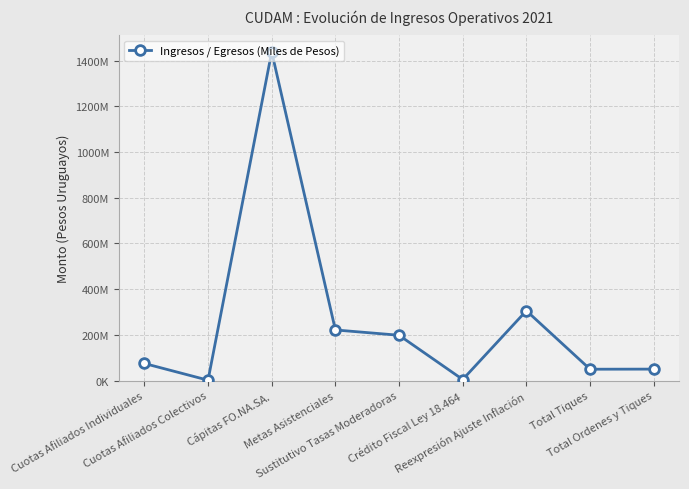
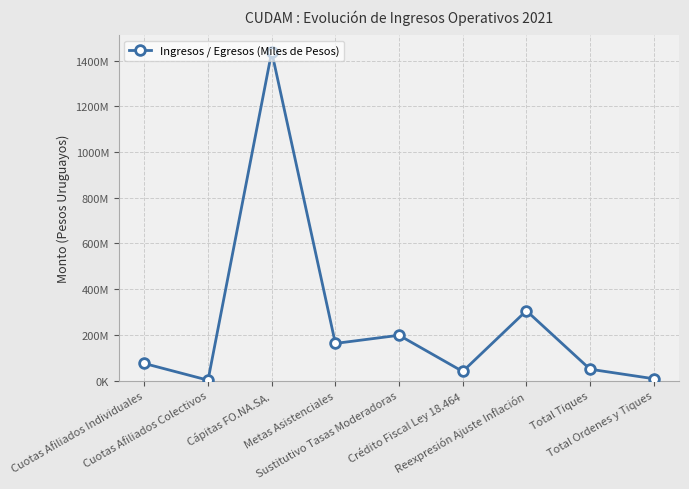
  {
    "Cuotas Afiliados Individuales": 70000000,
    "Cuotas Afiliados Colectivos": 0,
-   "Metas Asistenciales": 220000000,
+   "Metas Asistenciales": 160000000,
    "Sustitutivo Tasas Moderadoras": 200000000,
-   "Crédito Fiscal Ley 18.464": 0,
+   "Crédito Fiscal Ley 18.464": 40000000,
    "Reexpresión Ajuste Inflación": 310000000,
    "Total Tiques": 50000000,
-   "Total Ordenes y Tiques": 50000000
+   "Total Ordenes y Tiques": 10000000
  }
